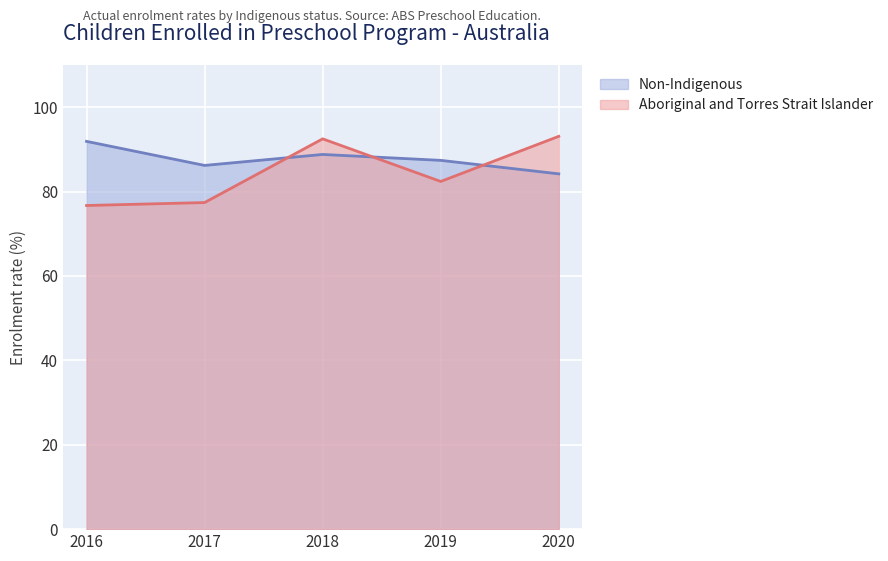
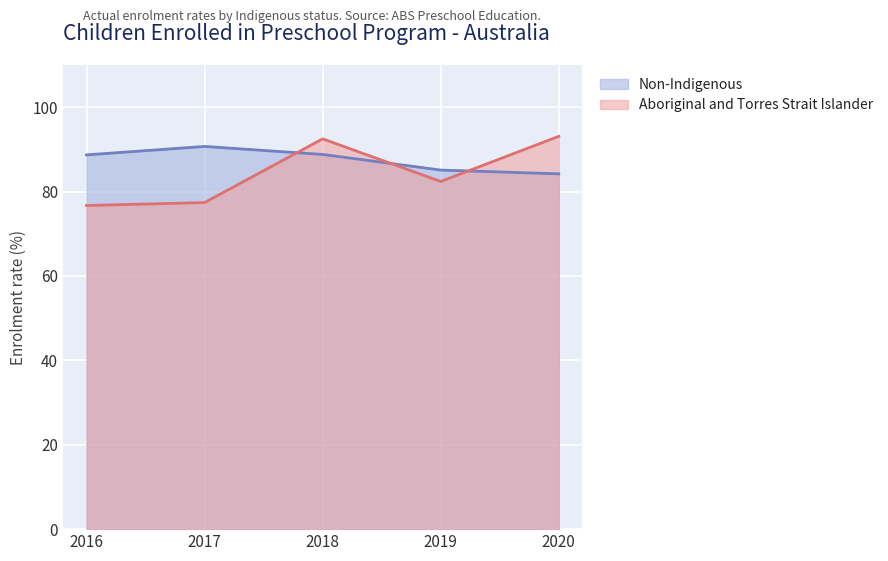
  {
    "Non-Indigenous": {
-     "2016": 92,
-     "2017": 86,
+     "2016": 89,
+     "2017": 91,
      "2018": 89,
-     "2019": 87,
+     "2019": 85,
      "2020": 84
    },
    "Aboriginal and Torres Strait Islander": {
      "2016": 77,
      "2017": 77,
      "2018": 93,
      "2019": 82,
      "2020": 93
    }
  }
